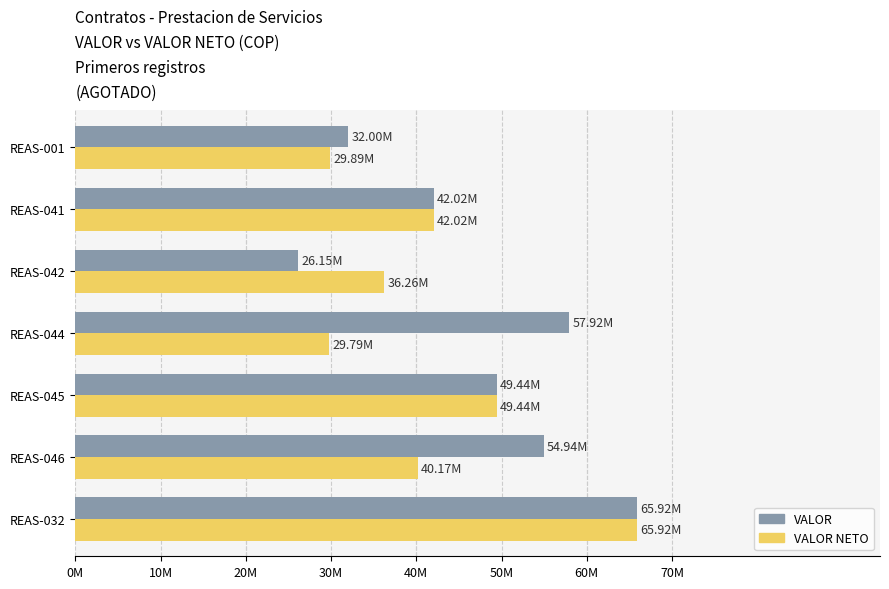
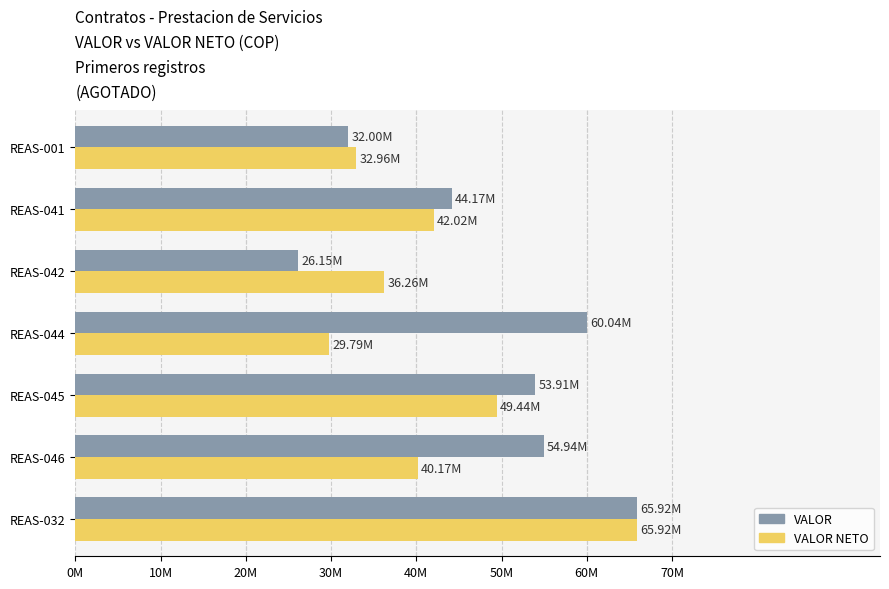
  {
    "VALOR": {
      "REAS-001": "32.00M",
-     "REAS-041": "42.02M",
+     "REAS-041": "44.17M",
      "REAS-042": "26.15M",
-     "REAS-044": "57.92M",
-     "REAS-045": "49.44M",
+     "REAS-044": "60.04M",
+     "REAS-045": "53.91M",
      "REAS-046": "54.94M",
      "REAS-032": "65.92M"
    },
    "VALOR NETO": {
-     "REAS-001": "29.89M",
+     "REAS-001": "32.96M",
      "REAS-041": "42.02M",
      "REAS-042": "36.26M",
      "REAS-044": "29.79M",
      "REAS-045": "49.44M",
      "REAS-046": "40.17M",
      "REAS-032": "65.92M"
    }
  }
